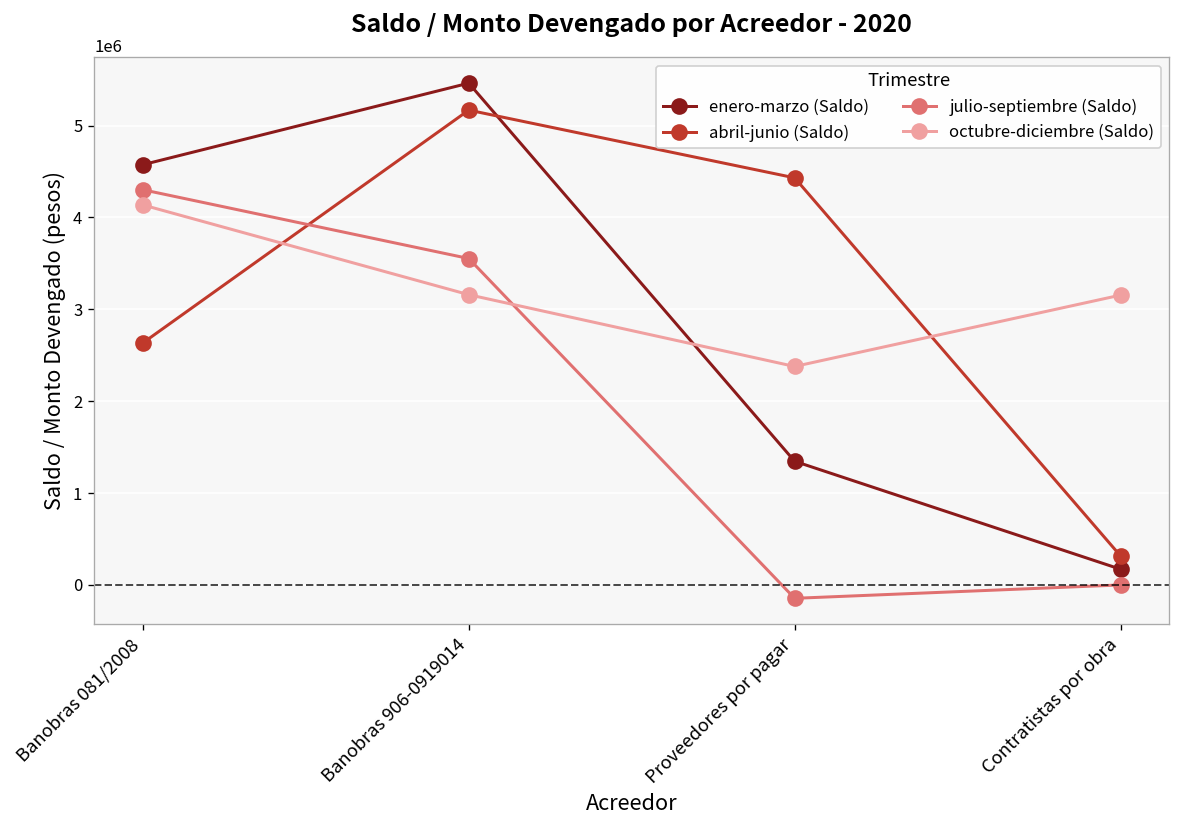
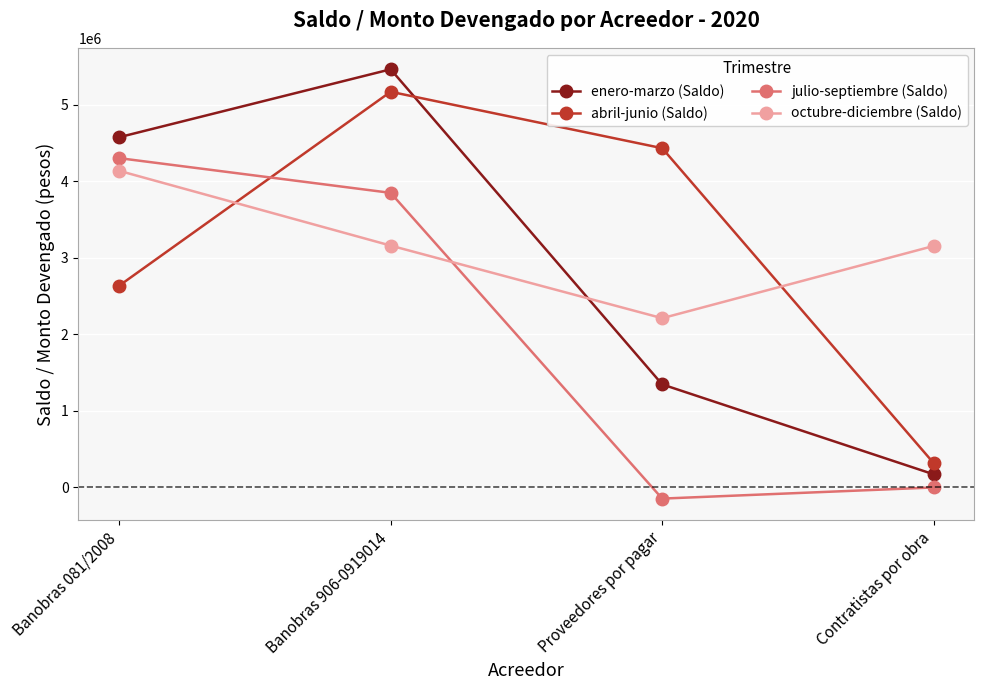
  {
    "enero-marzo (Saldo)": {
      "Banobras 081/2008": 4600000,
      "Banobras 906-0919014": 5500000,
      "Proveedores por pagar": 1300000,
      "Contratistas por obra": 200000
    },
    "abril-junio (Saldo)": {
      "Banobras 081/2008": 2600000,
      "Banobras 906-0919014": 5200000,
      "Proveedores por pagar": 4400000,
      "Contratistas por obra": 300000
    },
    "julio-septiembre (Saldo)": {
      "Banobras 081/2008": 4300000,
-     "Banobras 906-0919014": 3600000,
+     "Banobras 906-0919014": 3800000,
      "Proveedores por pagar": -100000,
      "Contratistas por obra": 0
    },
    "octubre-diciembre (Saldo)": {
      "Banobras 081/2008": 4100000,
      "Banobras 906-0919014": 3200000,
-     "Proveedores por pagar": 2400000,
+     "Proveedores por pagar": 2200000,
      "Contratistas por obra": 3200000
    }
  }
